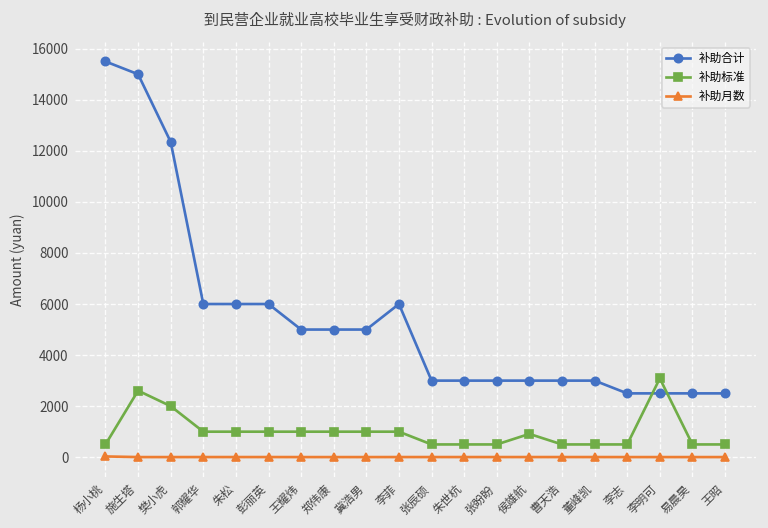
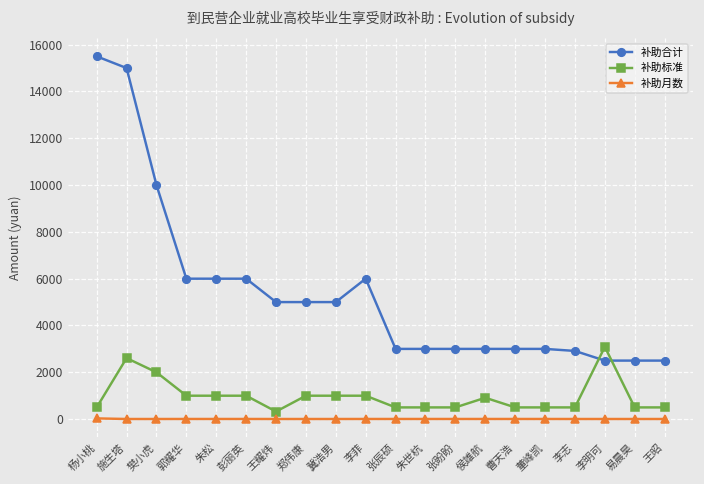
  {
    "补助合计": {
      "杨小桃": 15500,
      "施生塔": 15000,
-     "樊小虎": 12300,
+     "樊小虎": 10000,
      "郭耀华": 6000,
      "朱松": 6000,
      "彭丽英": 6000,
      "王耀炜": 5000,
      "郑伟康": 5000,
      "冀浩男": 5000,
      "李菲": 6000,
      "张辰硕": 3000,
      "朱世杭": 3000,
      "张盼盼": 3000,
      "侯雄航": 3000,
      "曹天浩": 3000,
      "董峰凯": 3000,
-     "李志": 2500,
+     "李志": 2900,
      "李明可": 2500,
      "易晨昊": 2500,
      "王昭": 2500
    },
    "补助标准": {
      "杨小桃": 500,
      "施生塔": 2600,
      "樊小虎": 2000,
      "郭耀华": 1000,
      "朱松": 1000,
      "彭丽英": 1000,
-     "王耀炜": 1000,
+     "王耀炜": 300,
      "郑伟康": 1000,
      "冀浩男": 1000,
      "李菲": 1000,
      "张辰硕": 500,
      "朱世杭": 500,
      "张盼盼": 500,
      "侯雄航": 900,
      "曹天浩": 500,
      "董峰凯": 500,
      "李志": 500,
      "李明可": 3100,
      "易晨昊": 500,
      "王昭": 500
    },
    "补助月数": {
      "杨小桃": 0,
      "施生塔": 0,
      "樊小虎": 0,
      "郭耀华": 0,
      "朱松": 0,
      "彭丽英": 0,
      "王耀炜": 0,
      "郑伟康": 0,
      "冀浩男": 0,
      "李菲": 0,
      "张辰硕": 0,
      "朱世杭": 0,
      "张盼盼": 0,
      "侯雄航": 0,
      "曹天浩": 0,
      "董峰凯": 0,
      "李志": 0,
      "李明可": 0,
      "易晨昊": 0,
      "王昭": 0
    }
  }
